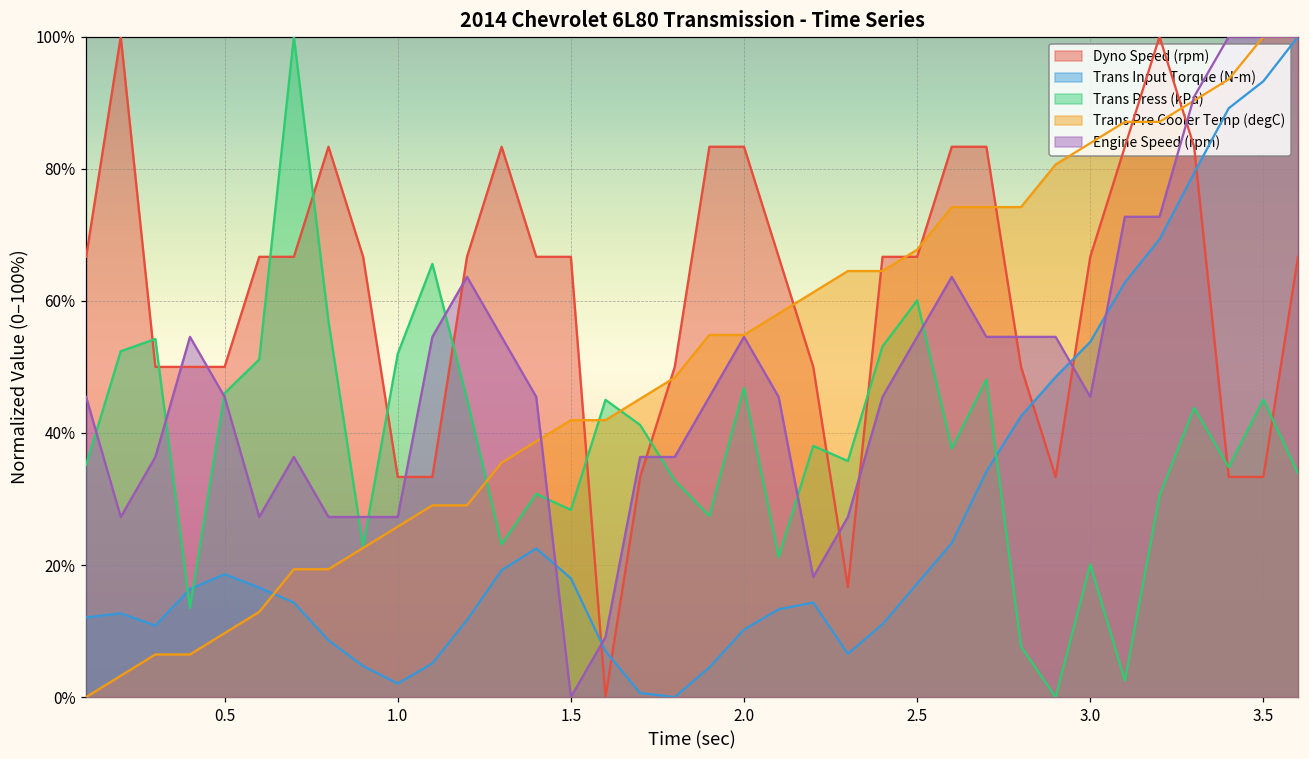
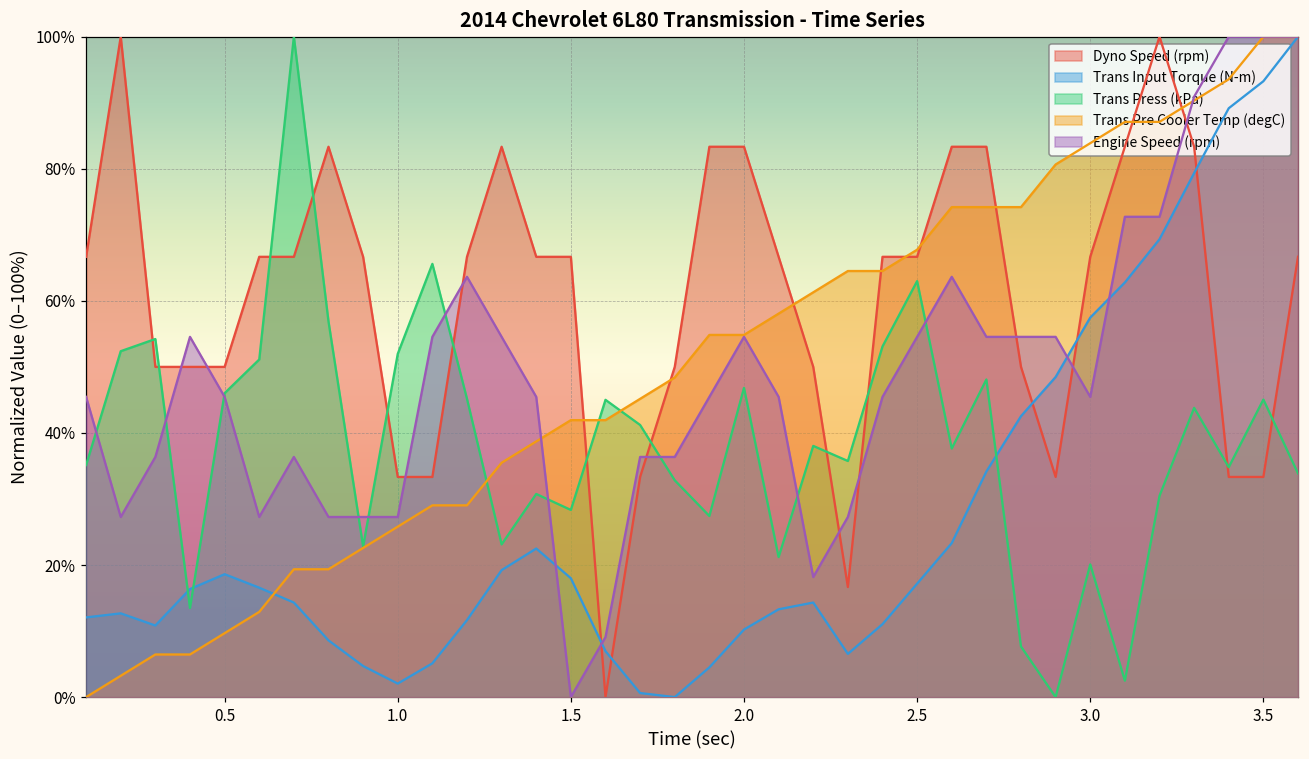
  {
    "Dyno Speed (rpm)": {
      "0.5": "50%",
      "1.0": "33%",
      "1.5": "67%",
      "2.0": "83%",
      "2.5": "67%",
      "3.0": "67%",
      "3.5": "33%"
    },
    "Trans Input Torque (N-m)": {
      "0.5": "19%",
      "1.0": "2%",
      "1.5": "18%",
      "2.0": "10%",
      "2.5": "17%",
-     "3.0": "54%"
+     "3.0": "57%"
    },
    "Trans Press (kPa)": {
      "0.5": "46%",
      "1.0": "52%",
      "1.5": "28%",
      "2.0": "47%",
-     "2.5": "60%",
+     "2.5": "63%",
      "3.0": "20%",
      "3.5": "45%"
    },
    "Trans Pre Cooler Temp (degC)": {
      "0.5": "10%",
      "1.0": "26%",
      "1.5": "42%",
      "2.5": "68%"
    },
    "Engine Speed (rpm)": {
      "0.5": "45%",
      "1.0": "27%",
      "1.5": "0%",
      "2.5": "55%",
      "3.0": "45%"
    }
  }
